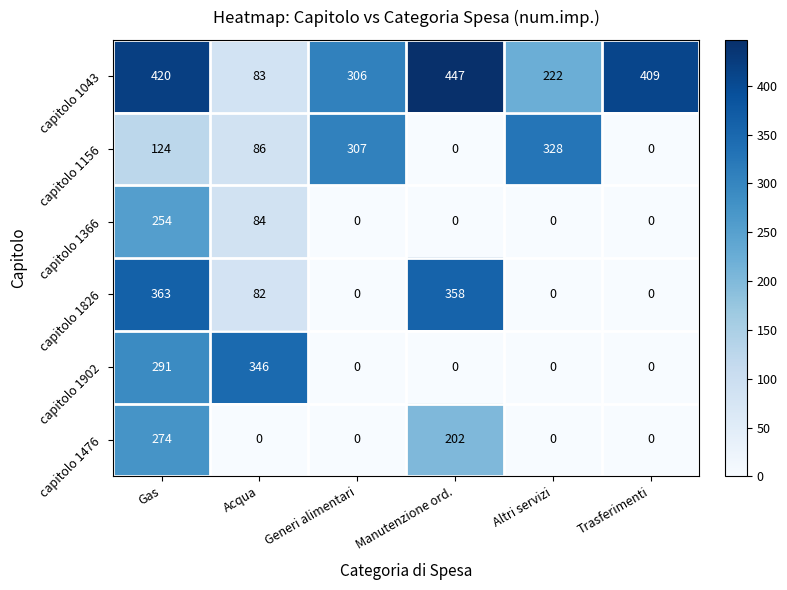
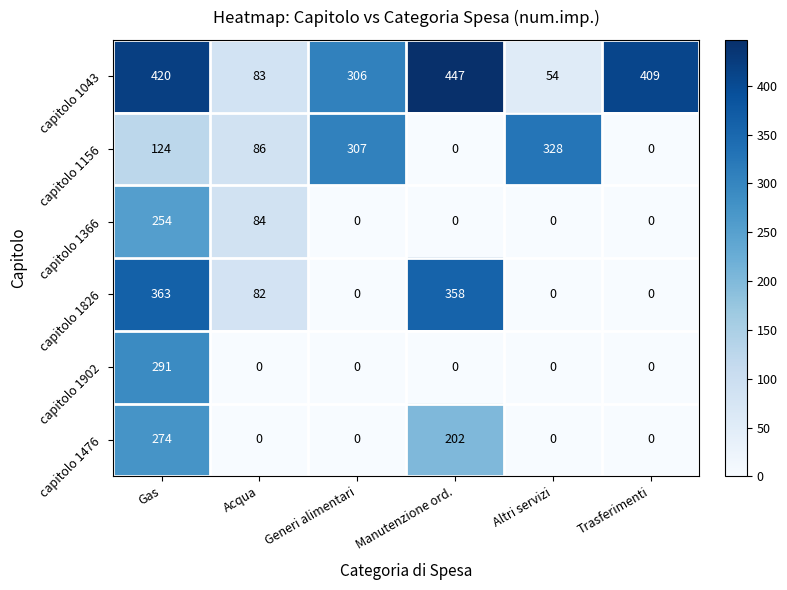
  {
    "capitolo 1043": {
      "Gas": 420,
      "Acqua": 83,
      "Generi alimentari": 306,
      "Manutenzione ord.": 447,
-     "Altri servizi": 222,
+     "Altri servizi": 54,
      "Trasferimenti": 409
    },
    "capitolo 1156": {
      "Gas": 124,
      "Acqua": 86,
      "Generi alimentari": 307,
      "Manutenzione ord.": 0,
      "Altri servizi": 328,
      "Trasferimenti": 0
    },
    "capitolo 1366": {
      "Gas": 254,
      "Acqua": 84,
      "Generi alimentari": 0,
      "Manutenzione ord.": 0,
      "Altri servizi": 0,
      "Trasferimenti": 0
    },
    "capitolo 1826": {
      "Gas": 363,
      "Acqua": 82,
      "Generi alimentari": 0,
      "Manutenzione ord.": 358,
      "Altri servizi": 0,
      "Trasferimenti": 0
    },
    "capitolo 1902": {
      "Gas": 291,
-     "Acqua": 346,
+     "Acqua": 0,
      "Generi alimentari": 0,
      "Manutenzione ord.": 0,
      "Altri servizi": 0,
      "Trasferimenti": 0
    },
    "capitolo 1476": {
      "Gas": 274,
      "Acqua": 0,
      "Generi alimentari": 0,
      "Manutenzione ord.": 202,
      "Altri servizi": 0,
      "Trasferimenti": 0
    }
  }
